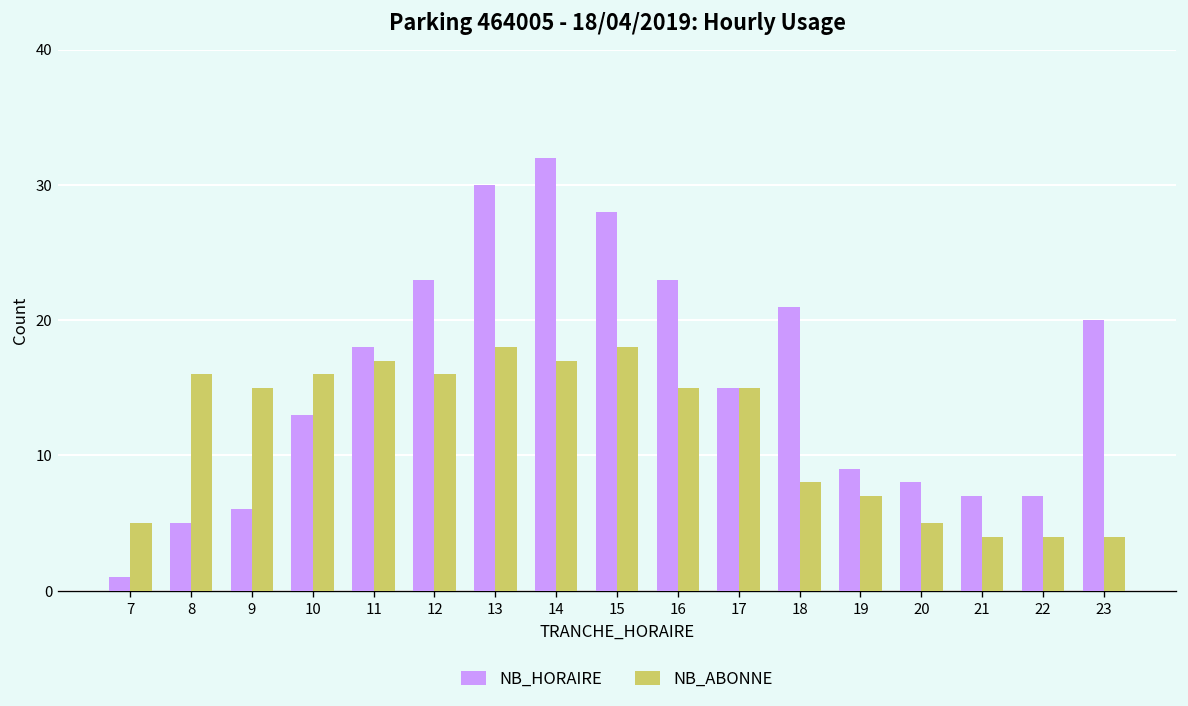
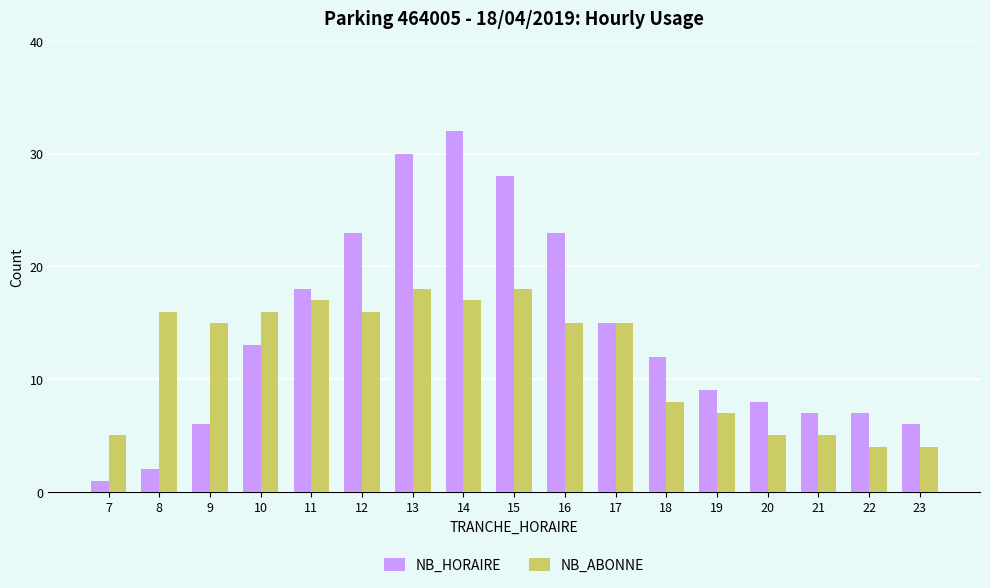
  {
    "NB_HORAIRE": {
      "7": 1,
-     "8": 5,
+     "8": 2,
      "9": 6,
      "10": 13,
      "11": 18,
      "12": 23,
      "13": 30,
      "14": 32,
      "15": 28,
      "16": 23,
      "17": 15,
-     "18": 21,
+     "18": 12,
      "19": 9,
      "20": 8,
      "21": 7,
      "22": 7,
-     "23": 20
+     "23": 6
    },
    "NB_ABONNE": {
      "7": 5,
      "8": 16,
      "9": 15,
      "10": 16,
      "11": 17,
      "12": 16,
      "13": 18,
      "14": 17,
      "15": 18,
      "16": 15,
      "17": 15,
      "18": 8,
      "19": 7,
      "20": 5,
-     "21": 4,
+     "21": 5,
      "22": 4,
      "23": 4
    }
  }
